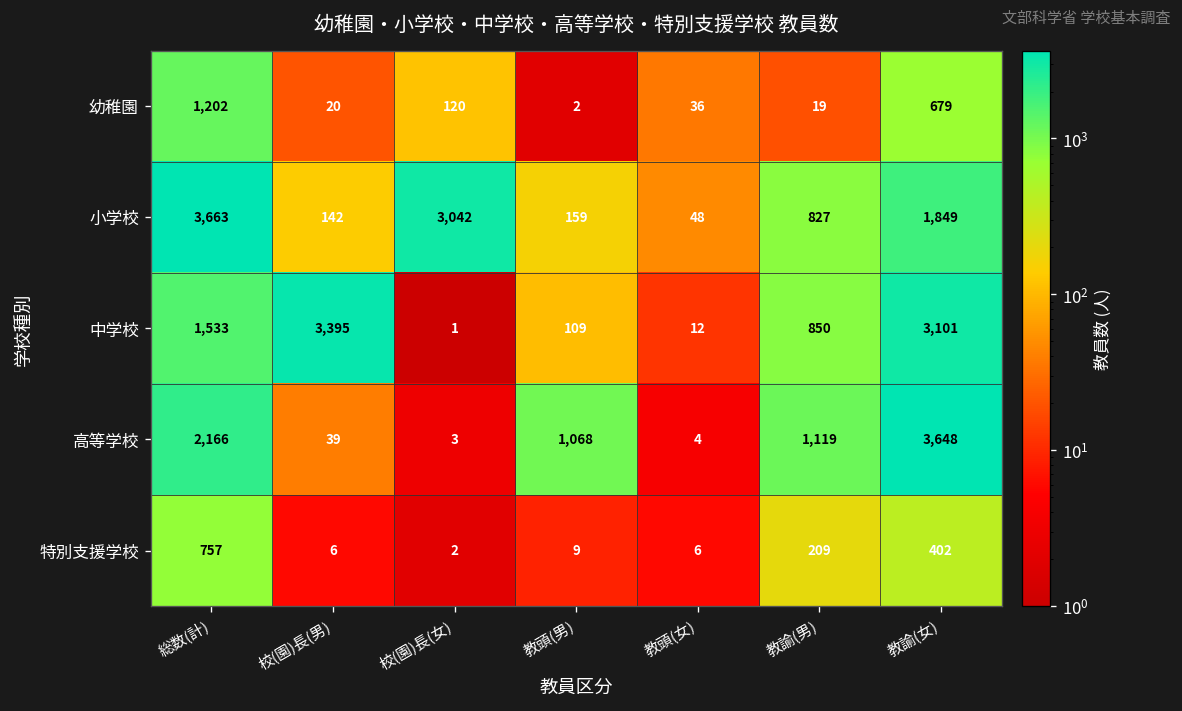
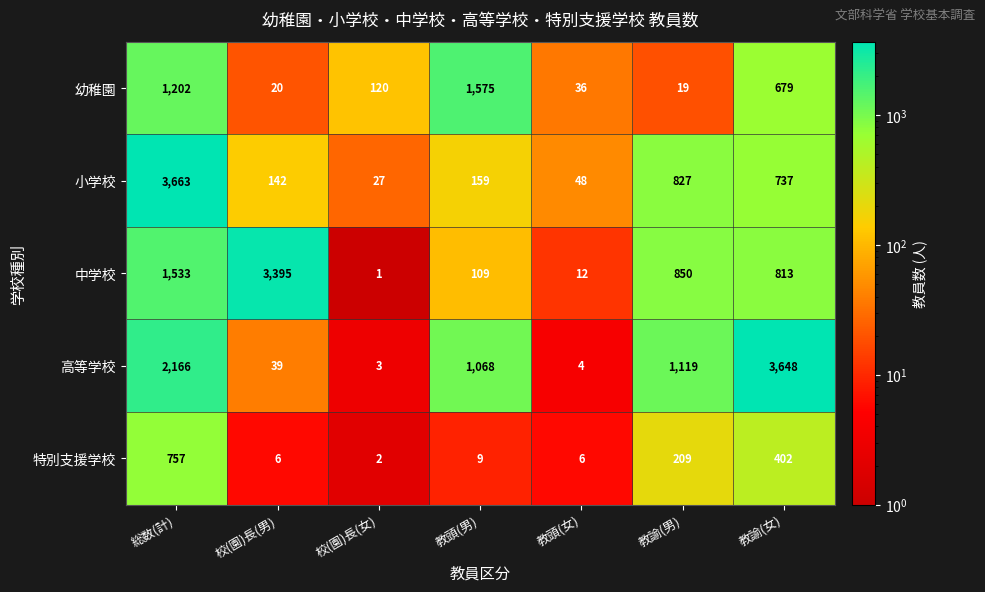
  {
    "幼稚園": {
      "総数(計)": "1,202",
      "校(園)長(男)": "20",
      "校(園)長(女)": "120",
-     "教頭(男)": "2",
+     "教頭(男)": "1,575",
      "教頭(女)": "36",
      "教諭(男)": "19",
      "教諭(女)": "679"
    },
    "小学校": {
      "総数(計)": "3,663",
      "校(園)長(男)": "142",
-     "校(園)長(女)": "3,042",
+     "校(園)長(女)": "27",
      "教頭(男)": "159",
      "教頭(女)": "48",
      "教諭(男)": "827",
-     "教諭(女)": "1,849"
+     "教諭(女)": "737"
    },
    "中学校": {
      "総数(計)": "1,533",
      "校(園)長(男)": "3,395",
      "校(園)長(女)": "1",
      "教頭(男)": "109",
      "教頭(女)": "12",
      "教諭(男)": "850",
-     "教諭(女)": "3,101"
+     "教諭(女)": "813"
    },
    "高等学校": {
      "総数(計)": "2,166",
      "校(園)長(男)": "39",
      "校(園)長(女)": "3",
      "教頭(男)": "1,068",
      "教頭(女)": "4",
      "教諭(男)": "1,119",
      "教諭(女)": "3,648"
    },
    "特別支援学校": {
      "総数(計)": "757",
      "校(園)長(男)": "6",
      "校(園)長(女)": "2",
      "教頭(男)": "9",
      "教頭(女)": "6",
      "教諭(男)": "209",
      "教諭(女)": "402"
    }
  }
